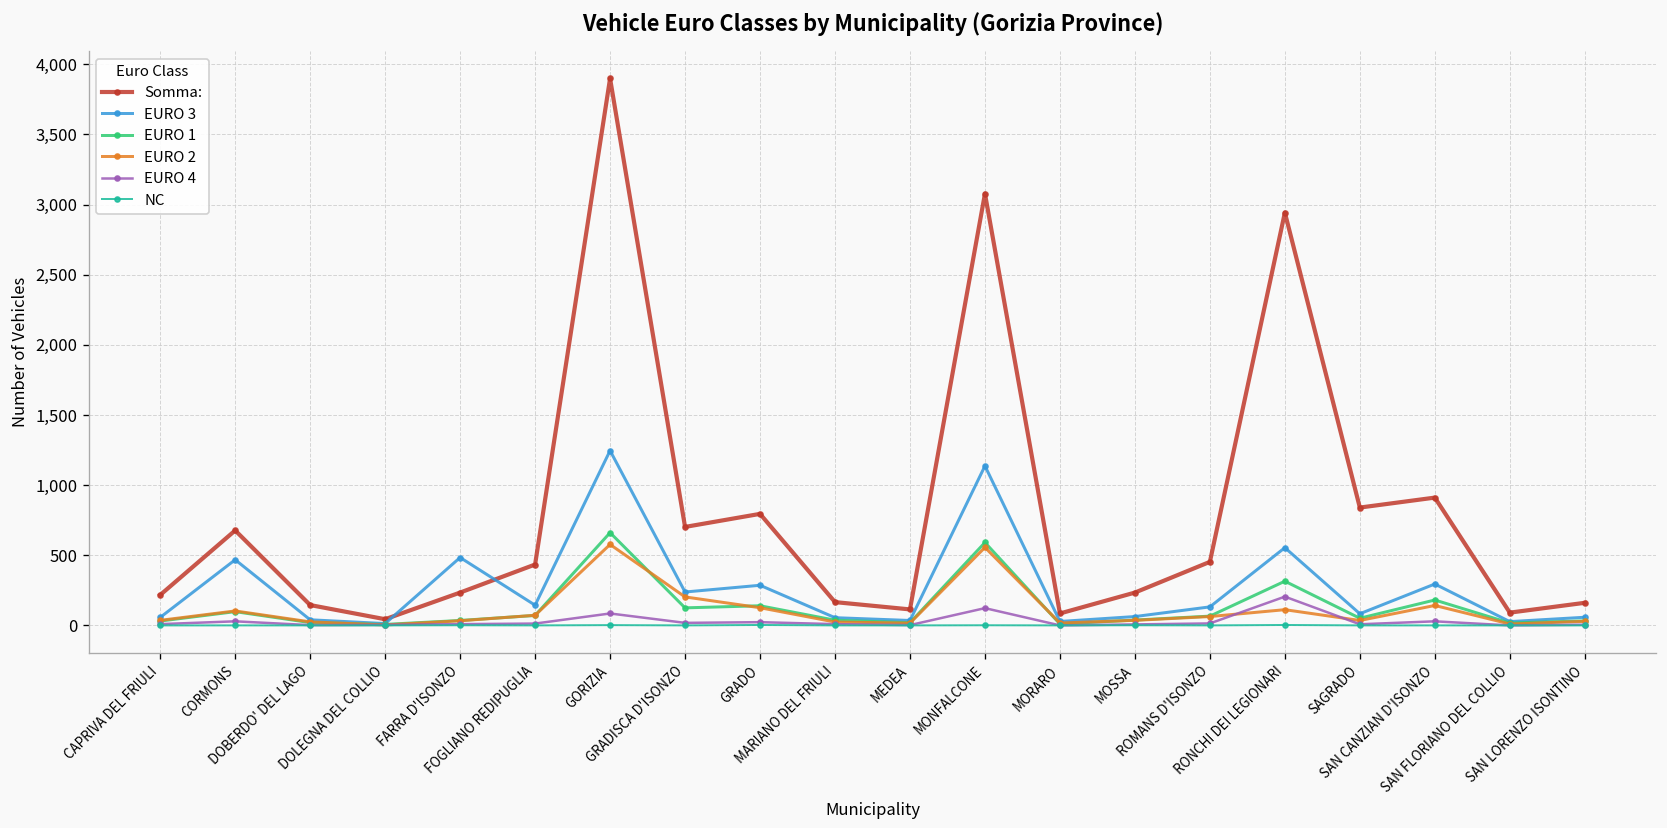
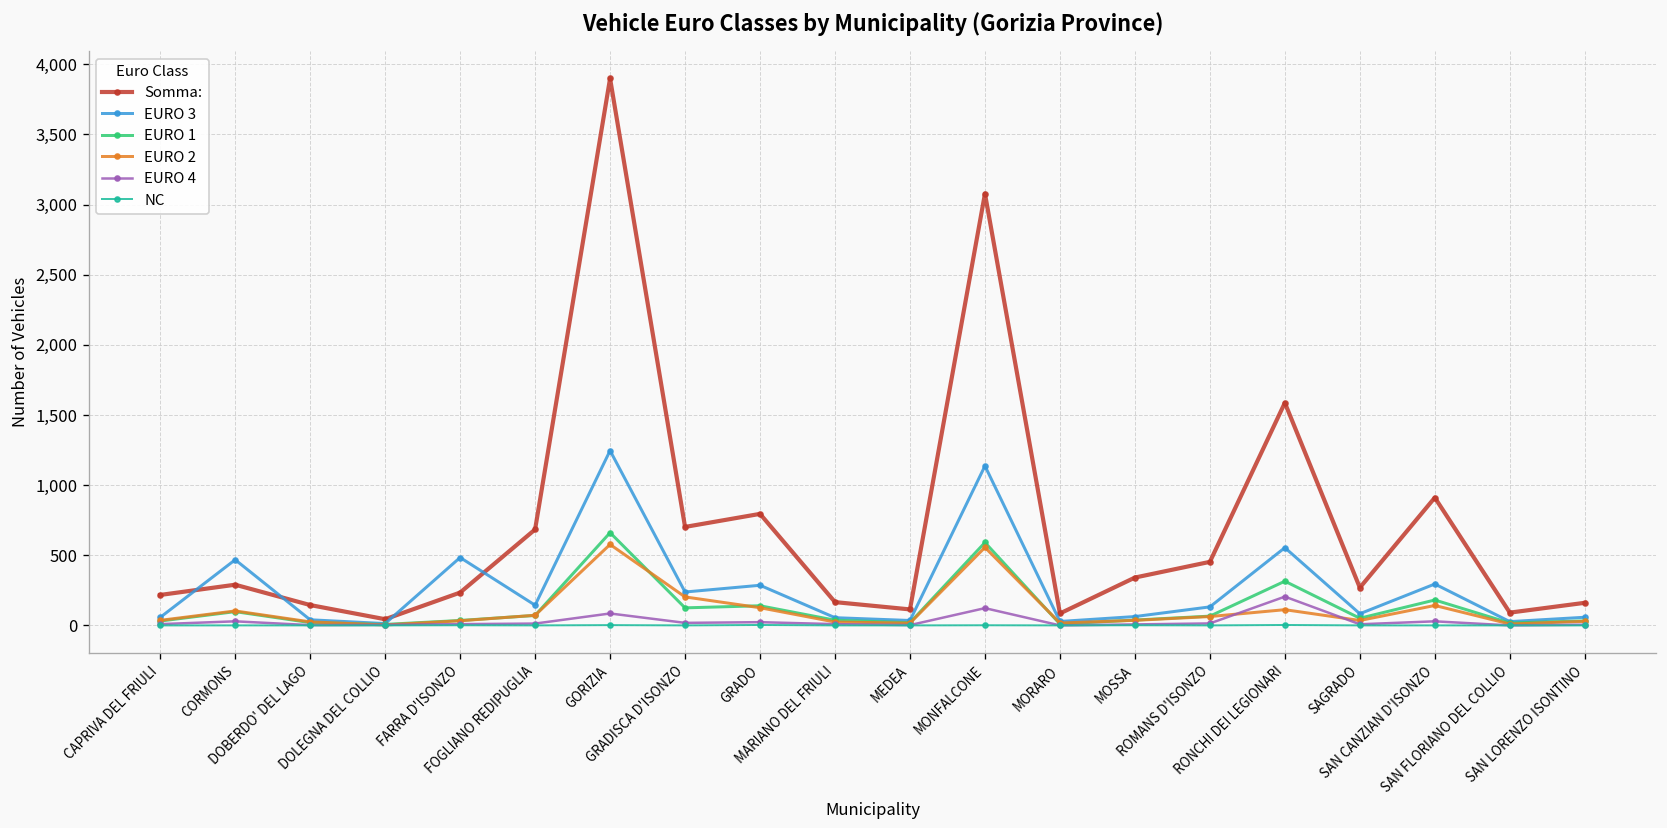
  {
    "Somma:": {
      "CAPRIVA DEL FRIULI": "220",
-     "CORMONS": "680",
+     "CORMONS": "290",
      "DOBERDO' DEL LAGO": "150",
      "DOLEGNA DEL COLLIO": "40",
      "FARRA D'ISONZO": "230",
-     "FOGLIANO REDIPUGLIA": "430",
+     "FOGLIANO REDIPUGLIA": "680",
      "GORIZIA": "3,900",
      "GRADISCA D'ISONZO": "700",
      "GRADO": "800",
      "MARIANO DEL FRIULI": "170",
      "MEDEA": "110",
      "MONFALCONE": "3,080",
      "MORARO": "90",
-     "MOSSA": "230",
+     "MOSSA": "340",
      "ROMANS D'ISONZO": "450",
-     "RONCHI DEI LEGIONARI": "2,940",
-     "SAGRADO": "840",
+     "RONCHI DEI LEGIONARI": "1,590",
+     "SAGRADO": "270",
      "SAN CANZIAN D'ISONZO": "910",
      "SAN FLORIANO DEL COLLIO": "90",
      "SAN LORENZO ISONTINO": "160"
    },
    "EURO 3": {
      "CORMONS": "470",
      "FARRA D'ISONZO": "480",
      "FOGLIANO REDIPUGLIA": "140",
      "GORIZIA": "1,250",
      "GRADISCA D'ISONZO": "240",
      "GRADO": "290",
      "MONFALCONE": "1,140",
      "MOSSA": "60",
      "ROMANS D'ISONZO": "130",
      "RONCHI DEI LEGIONARI": "550",
      "SAGRADO": "80",
      "SAN CANZIAN D'ISONZO": "300",
      "SAN LORENZO ISONTINO": "60"
    },
    "EURO 2": {
      "GORIZIA": "580",
      "GRADISCA D'ISONZO": "200",
      "MONFALCONE": "560",
      "RONCHI DEI LEGIONARI": "110",
      "SAN CANZIAN D'ISONZO": "140"
    },
    "EURO 4": {
      "CORMONS": "30",
      "GORIZIA": "90",
      "MONFALCONE": "120",
      "RONCHI DEI LEGIONARI": "210",
      "SAN CANZIAN D'ISONZO": "30"
    }
  }
